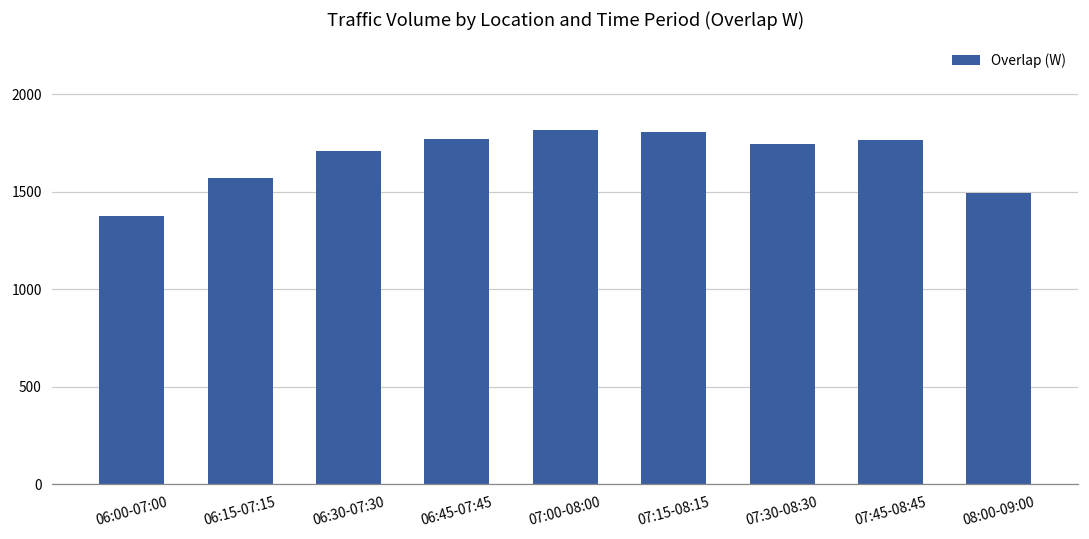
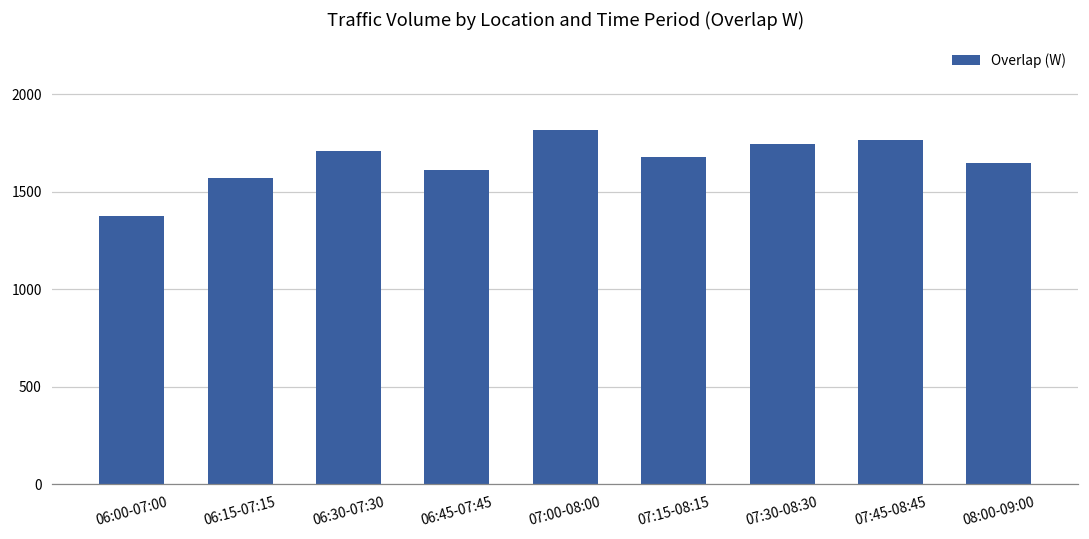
  {
    "06:00-07:00": 1380,
    "06:15-07:15": 1570,
    "06:30-07:30": 1710,
-   "06:45-07:45": 1770,
+   "06:45-07:45": 1610,
    "07:00-08:00": 1820,
-   "07:15-08:15": 1810,
+   "07:15-08:15": 1680,
    "07:30-08:30": 1740,
    "07:45-08:45": 1770,
-   "08:00-09:00": 1490
+   "08:00-09:00": 1650
  }
